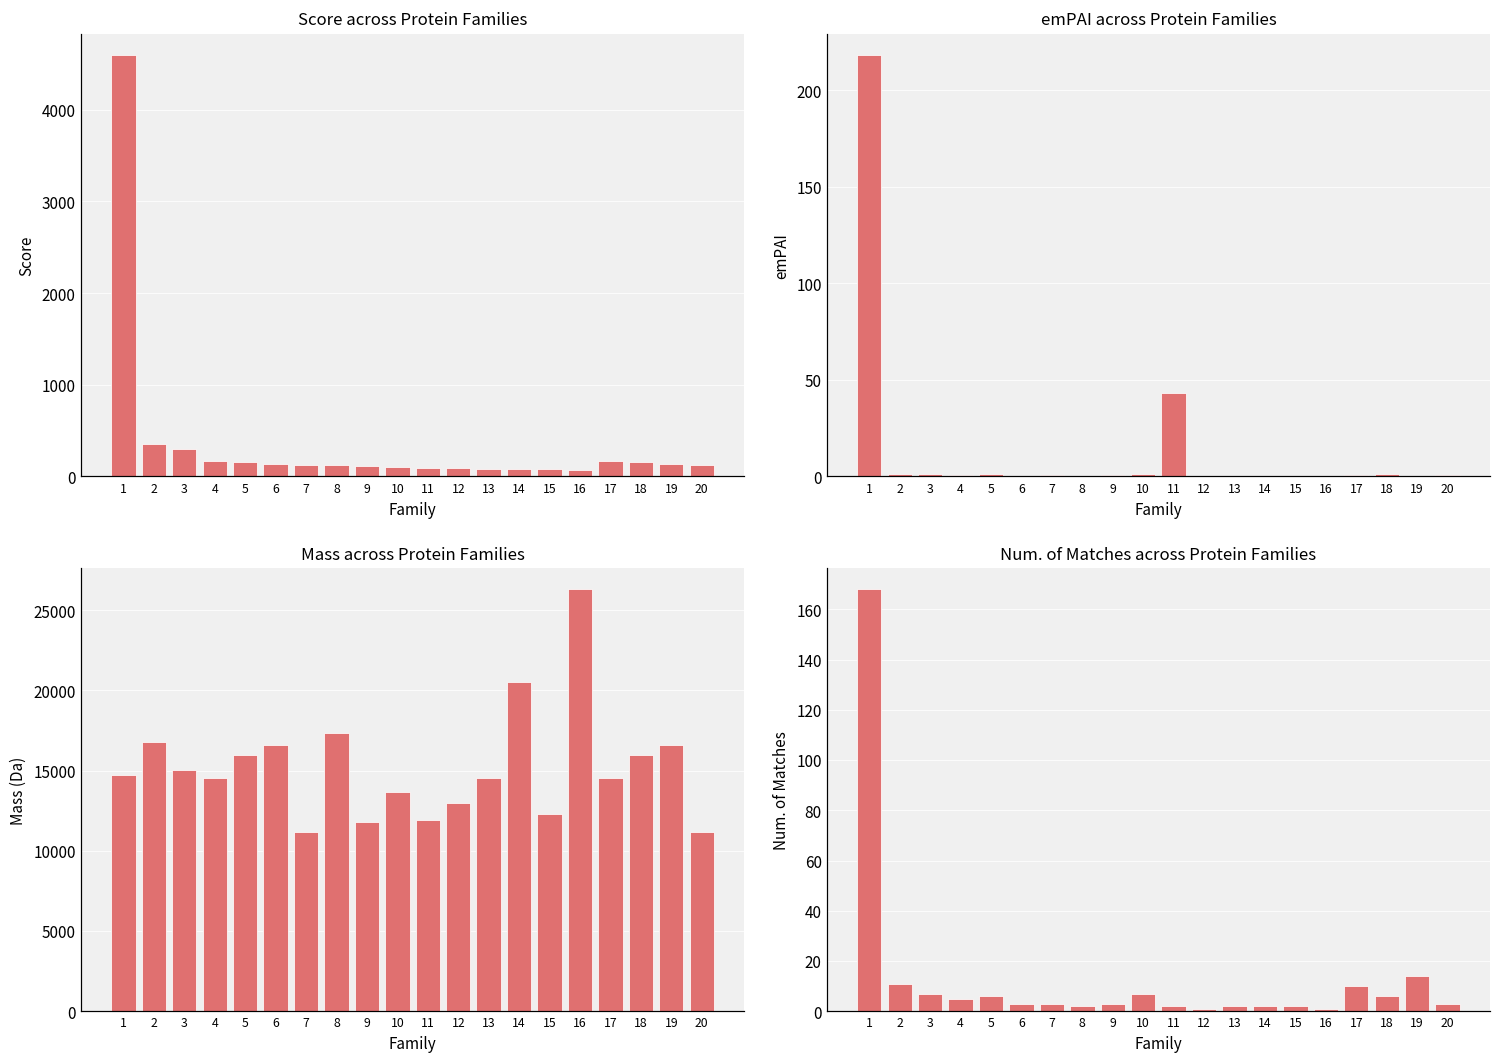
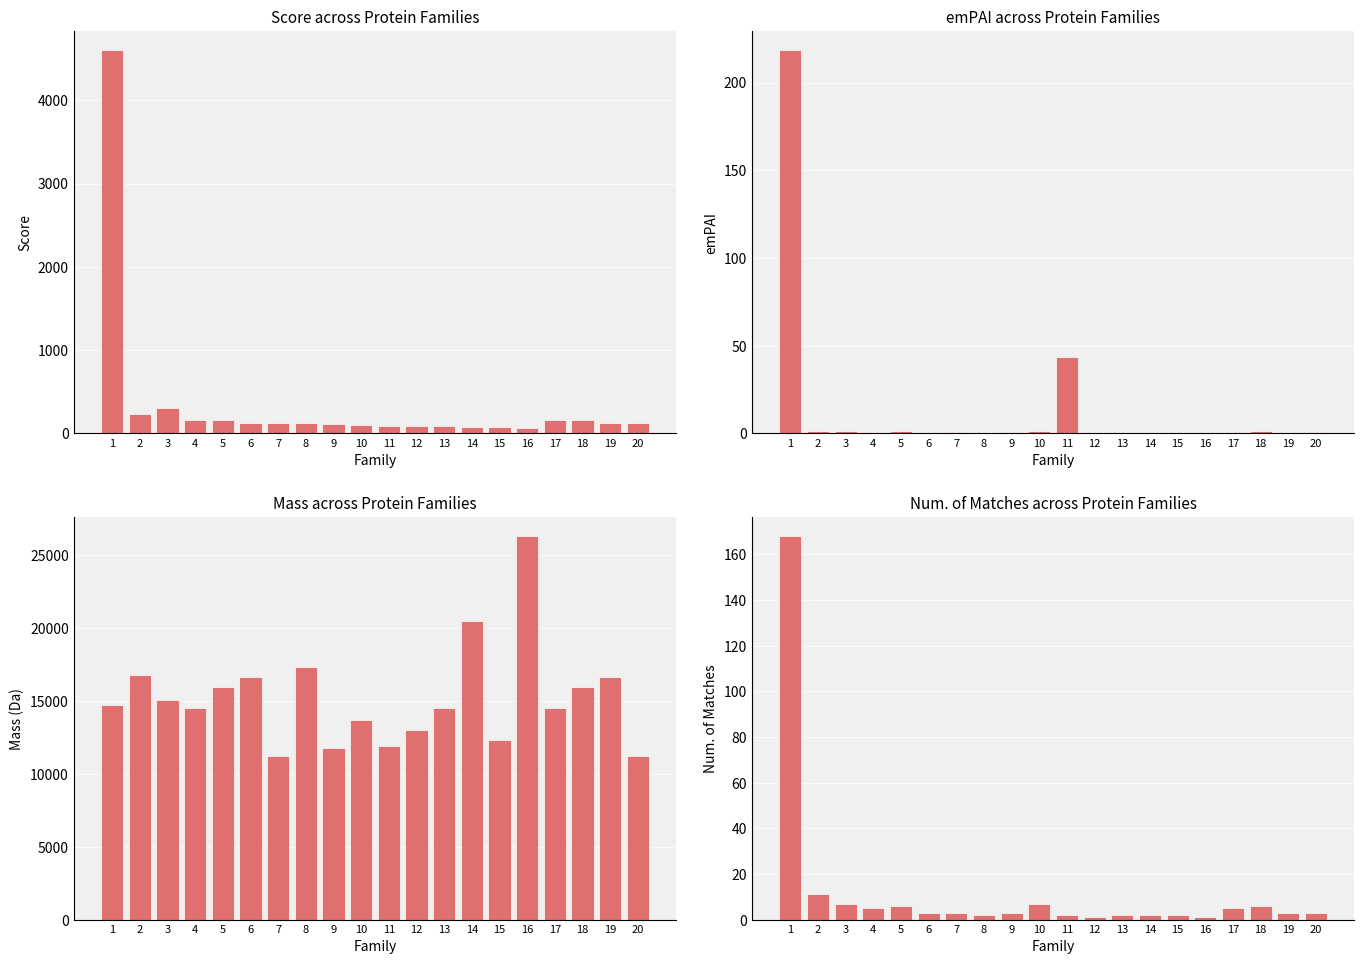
  {
    "Score across Protein Families": {
      "1": 4600,
-     "2": 400,
+     "2": 200,
      "3": 300,
      "4": 200,
      "5": 200,
      "6": 100,
      "7": 100,
      "8": 100,
      "9": 100,
      "10": 100,
      "11": 100,
      "12": 100,
      "13": 100,
      "14": 100,
      "15": 100,
      "16": 100,
      "17": 200,
      "18": 200,
      "19": 100,
      "20": 100
    },
    "emPAI across Protein Families": {
      "1": 219,
      "2": 2,
      "10": 1,
      "11": 43
    },
    "Mass across Protein Families": {
      "1": 14700,
      "2": 16800,
      "3": 15100,
      "4": 14500,
      "5": 16000,
      "6": 16600,
      "7": 11200,
      "8": 17300,
      "9": 11800,
      "10": 13700,
      "11": 11900,
      "12": 13000,
      "13": 14500,
      "14": 20500,
      "15": 12300,
      "16": 26300,
      "17": 14500,
      "18": 16000,
      "19": 16600,
      "20": 11200
    },
    "Num. of Matches across Protein Families": {
      "1": 168,
      "2": 11,
      "3": 7,
      "4": 5,
      "5": 6,
      "6": 3,
      "7": 3,
      "8": 2,
      "9": 3,
      "10": 7,
      "11": 2,
      "13": 2,
      "14": 2,
      "15": 2,
-     "17": 10,
+     "17": 5,
      "18": 6,
-     "19": 14,
+     "19": 3,
      "20": 3
    }
  }
